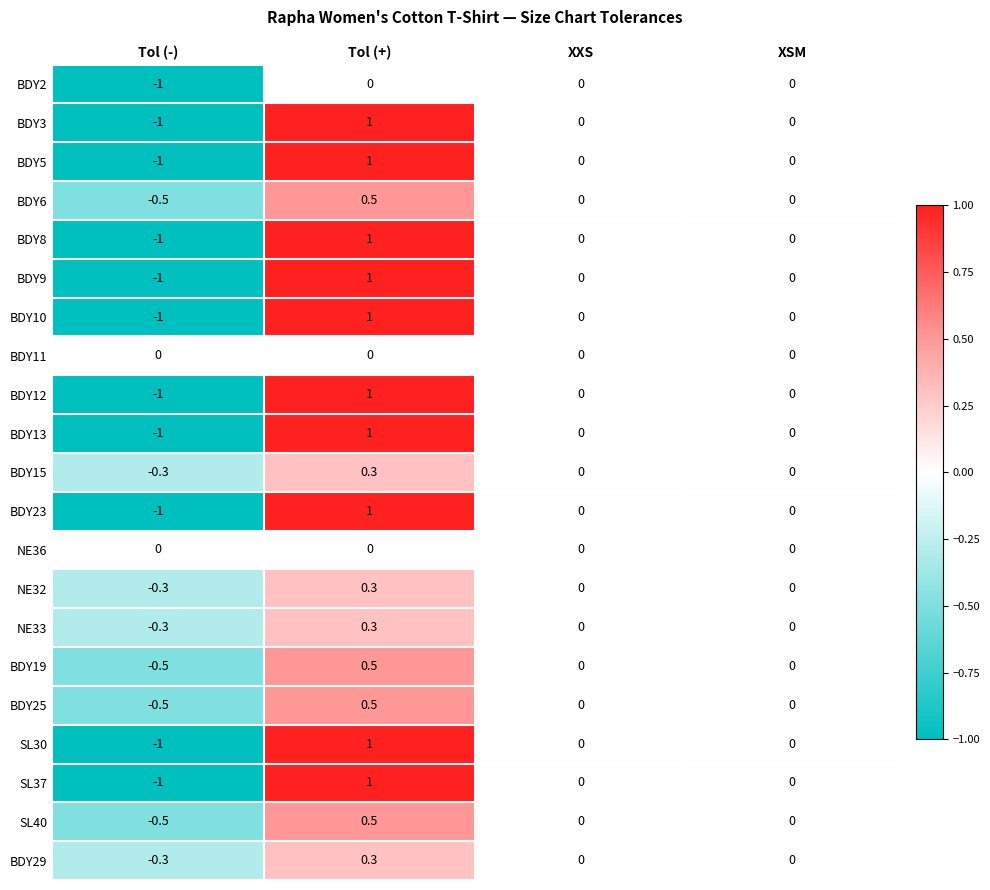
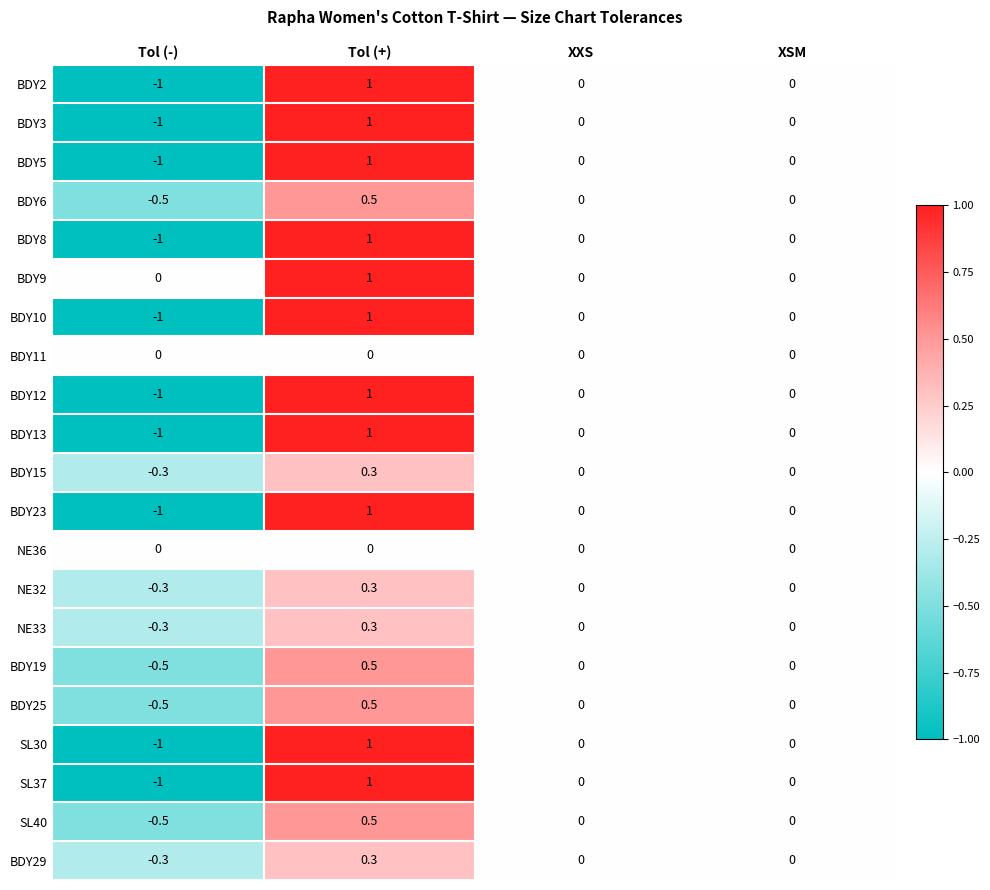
  {
    "BDY2": {
      "Tol (-)": -1,
-     "Tol (+)": 0,
+     "Tol (+)": 1,
      "XXS": 0,
      "XSM": 0
    },
    "BDY3": {
      "Tol (-)": -1,
      "Tol (+)": 1,
      "XXS": 0,
      "XSM": 0
    },
    "BDY5": {
      "Tol (-)": -1,
      "Tol (+)": 1,
      "XXS": 0,
      "XSM": 0
    },
    "BDY6": {
      "Tol (-)": -0.5,
      "Tol (+)": 0.5,
      "XXS": 0,
      "XSM": 0
    },
    "BDY8": {
      "Tol (-)": -1,
      "Tol (+)": 1,
      "XXS": 0,
      "XSM": 0
    },
    "BDY9": {
-     "Tol (-)": -1,
+     "Tol (-)": 0,
      "Tol (+)": 1,
      "XXS": 0,
      "XSM": 0
    },
    "BDY10": {
      "Tol (-)": -1,
      "Tol (+)": 1,
      "XXS": 0,
      "XSM": 0
    },
    "BDY11": {
      "Tol (-)": 0,
      "Tol (+)": 0,
      "XXS": 0,
      "XSM": 0
    },
    "BDY12": {
      "Tol (-)": -1,
      "Tol (+)": 1,
      "XXS": 0,
      "XSM": 0
    },
    "BDY13": {
      "Tol (-)": -1,
      "Tol (+)": 1,
      "XXS": 0,
      "XSM": 0
    },
    "BDY15": {
      "Tol (-)": -0.3,
      "Tol (+)": 0.3,
      "XXS": 0,
      "XSM": 0
    },
    "BDY23": {
      "Tol (-)": -1,
      "Tol (+)": 1,
      "XXS": 0,
      "XSM": 0
    },
    "NE36": {
      "Tol (-)": 0,
      "Tol (+)": 0,
      "XXS": 0,
      "XSM": 0
    },
    "NE32": {
      "Tol (-)": -0.3,
      "Tol (+)": 0.3,
      "XXS": 0,
      "XSM": 0
    },
    "NE33": {
      "Tol (-)": -0.3,
      "Tol (+)": 0.3,
      "XXS": 0,
      "XSM": 0
    },
    "BDY19": {
      "Tol (-)": -0.5,
      "Tol (+)": 0.5,
      "XXS": 0,
      "XSM": 0
    },
    "BDY25": {
      "Tol (-)": -0.5,
      "Tol (+)": 0.5,
      "XXS": 0,
      "XSM": 0
    },
    "SL30": {
      "Tol (-)": -1,
      "Tol (+)": 1,
      "XXS": 0,
      "XSM": 0
    },
    "SL37": {
      "Tol (-)": -1,
      "Tol (+)": 1,
      "XXS": 0,
      "XSM": 0
    },
    "SL40": {
      "Tol (-)": -0.5,
      "Tol (+)": 0.5,
      "XXS": 0,
      "XSM": 0
    },
    "BDY29": {
      "Tol (-)": -0.3,
      "Tol (+)": 0.3,
      "XXS": 0,
      "XSM": 0
    }
  }
